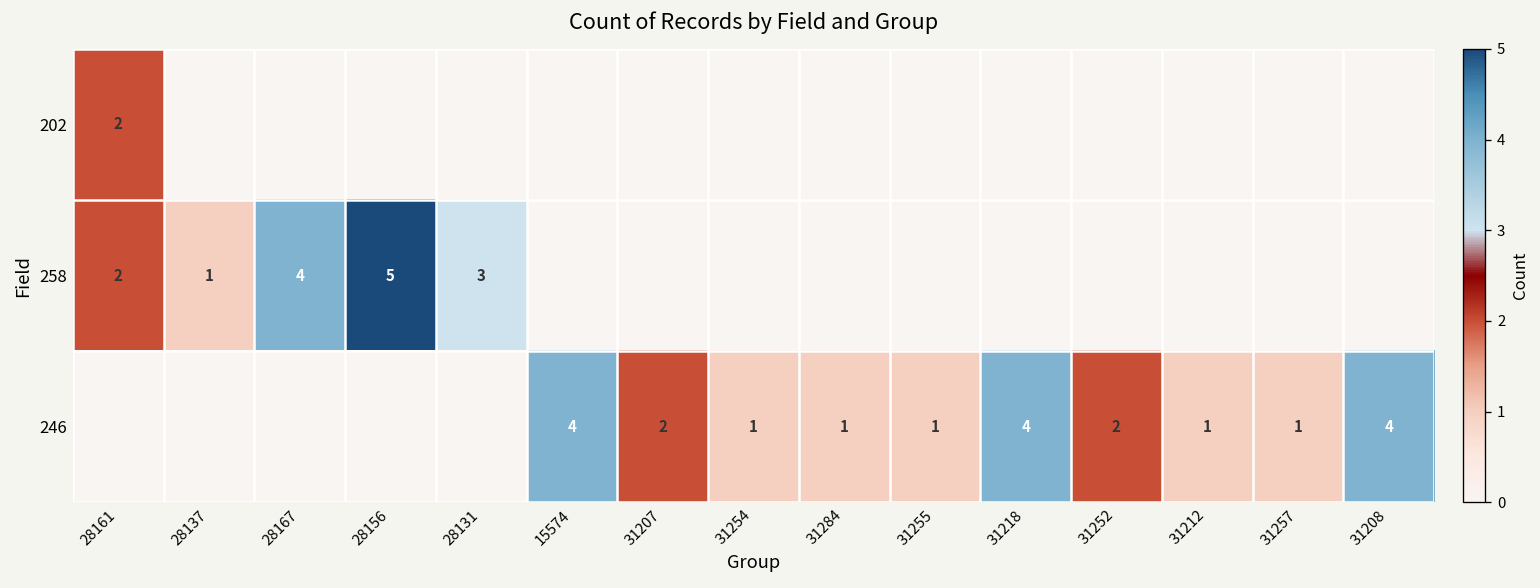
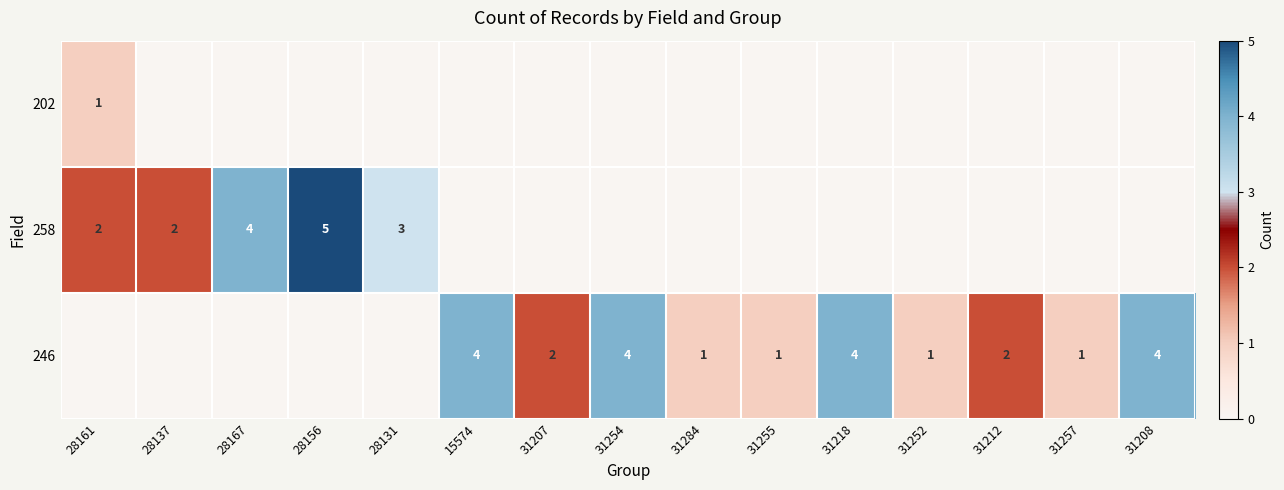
  {
    "202": {
-     "28161": 2
+     "28161": 1
    },
    "258": {
      "28161": 2,
-     "28137": 1,
+     "28137": 2,
      "28167": 4,
      "28156": 5,
      "28131": 3
    },
    "246": {
      "15574": 4,
      "31207": 2,
-     "31254": 1,
+     "31254": 4,
      "31284": 1,
      "31255": 1,
      "31218": 4,
-     "31252": 2,
-     "31212": 1,
+     "31252": 1,
+     "31212": 2,
      "31257": 1,
      "31208": 4
    }
  }
